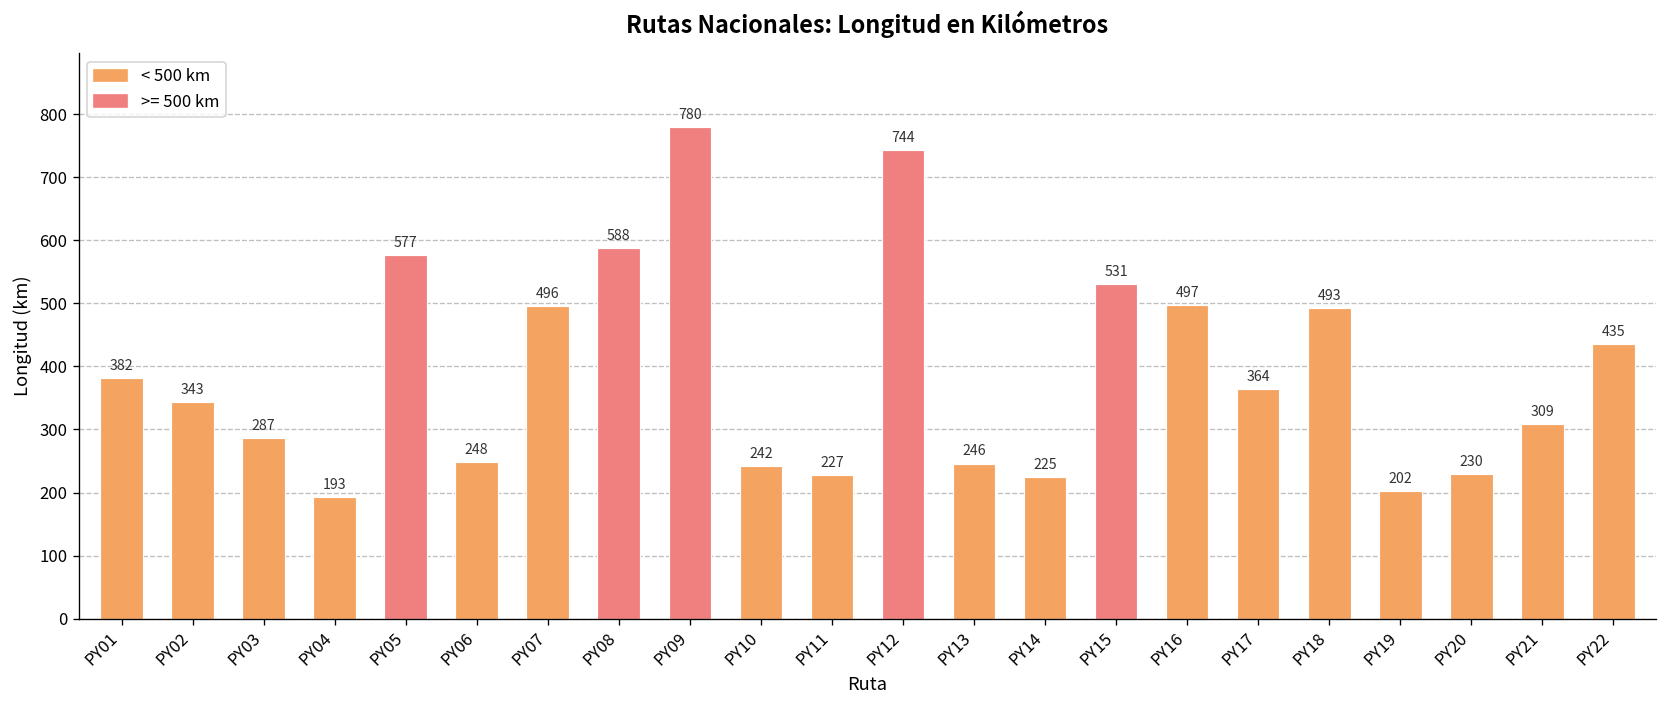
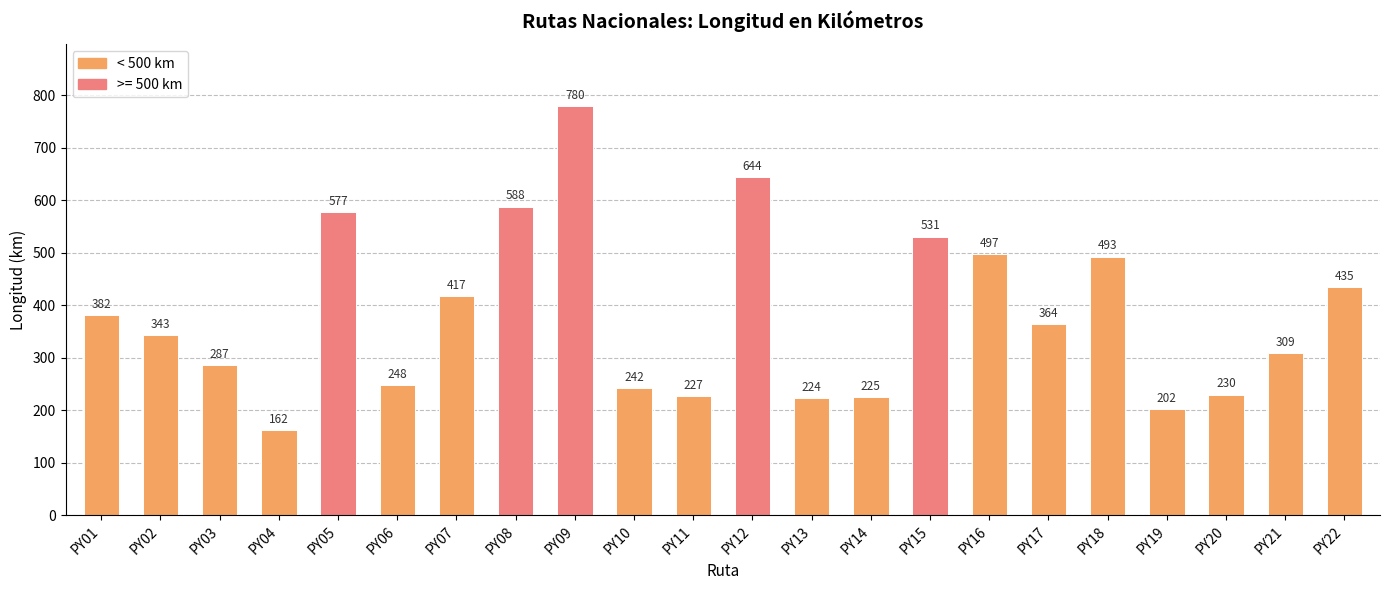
  {
    "PY01": 382,
    "PY02": 343,
    "PY03": 287,
-   "PY04": 193,
+   "PY04": 162,
    "PY05": 577,
    "PY06": 248,
-   "PY07": 496,
+   "PY07": 417,
    "PY08": 588,
    "PY09": 780,
    "PY10": 242,
    "PY11": 227,
-   "PY12": 744,
-   "PY13": 246,
+   "PY12": 644,
+   "PY13": 224,
    "PY14": 225,
    "PY15": 531,
    "PY16": 497,
    "PY17": 364,
    "PY18": 493,
    "PY19": 202,
    "PY20": 230,
    "PY21": 309,
    "PY22": 435
  }
